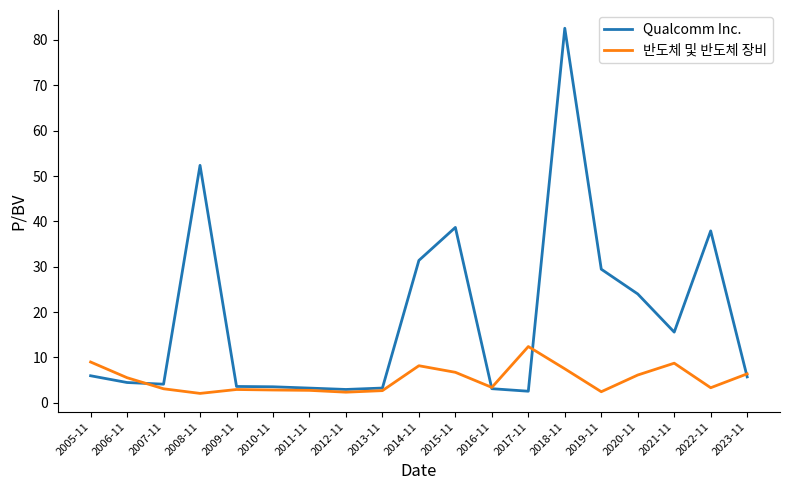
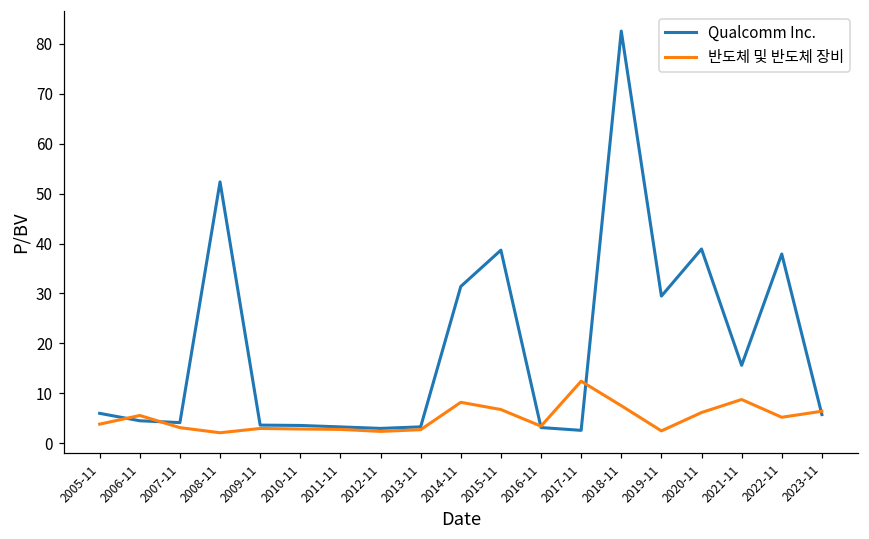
  {
    "Qualcomm Inc.": {
      "2005-11": 6,
      "2006-11": 4,
      "2007-11": 4,
      "2008-11": 52,
      "2009-11": 4,
      "2010-11": 4,
      "2012-11": 3,
      "2013-11": 3,
      "2014-11": 31,
      "2015-11": 39,
      "2017-11": 3,
      "2018-11": 83,
      "2019-11": 29,
-     "2020-11": 24,
+     "2020-11": 39,
      "2021-11": 16,
      "2022-11": 38,
      "2023-11": 6
    },
    "반도체 및 반도체 장비": {
-     "2005-11": 9,
+     "2005-11": 4,
      "2006-11": 6,
      "2007-11": 3,
      "2008-11": 2,
      "2009-11": 3,
      "2010-11": 3,
      "2012-11": 2,
      "2013-11": 3,
      "2014-11": 8,
      "2015-11": 7,
      "2017-11": 12,
      "2018-11": 8,
      "2019-11": 2,
      "2020-11": 6,
      "2021-11": 9,
-     "2022-11": 3,
+     "2022-11": 5,
      "2023-11": 6
    }
  }
